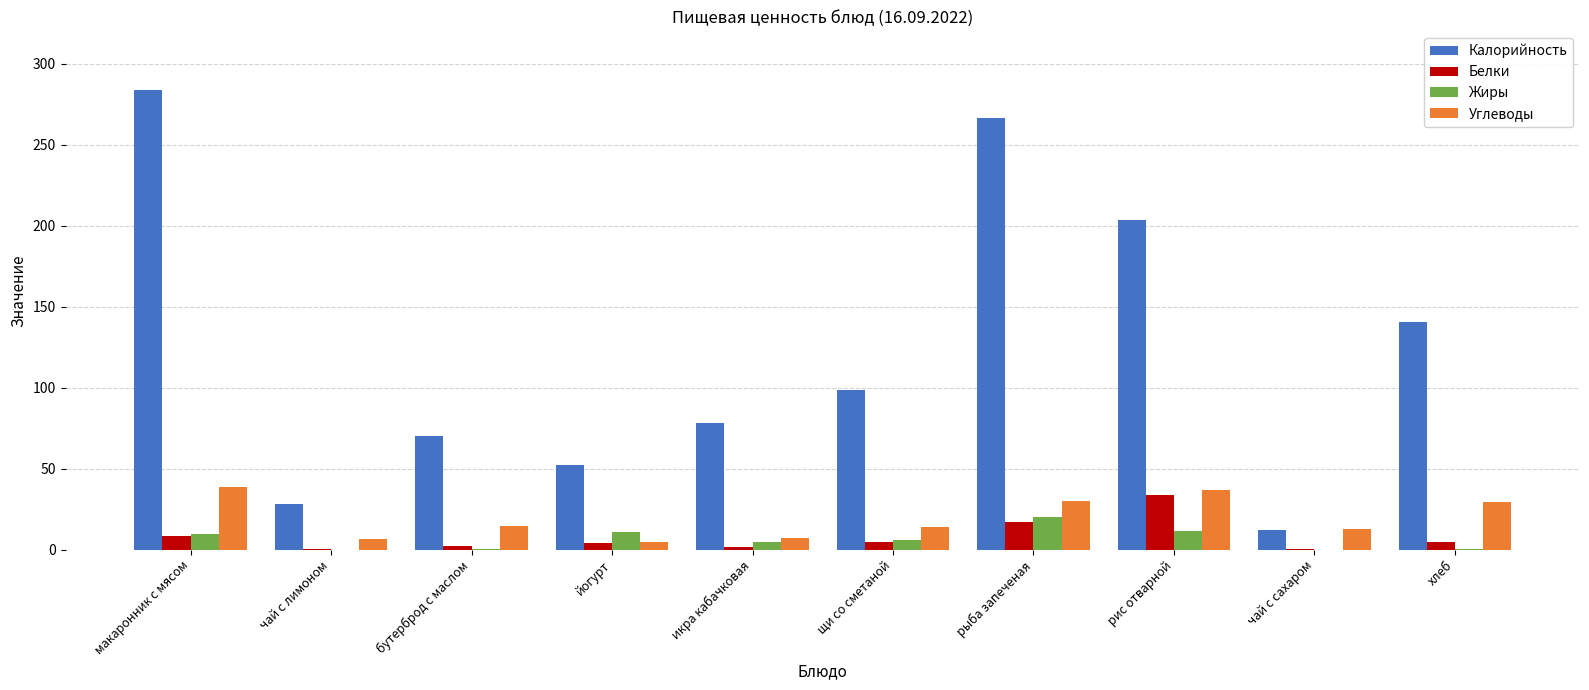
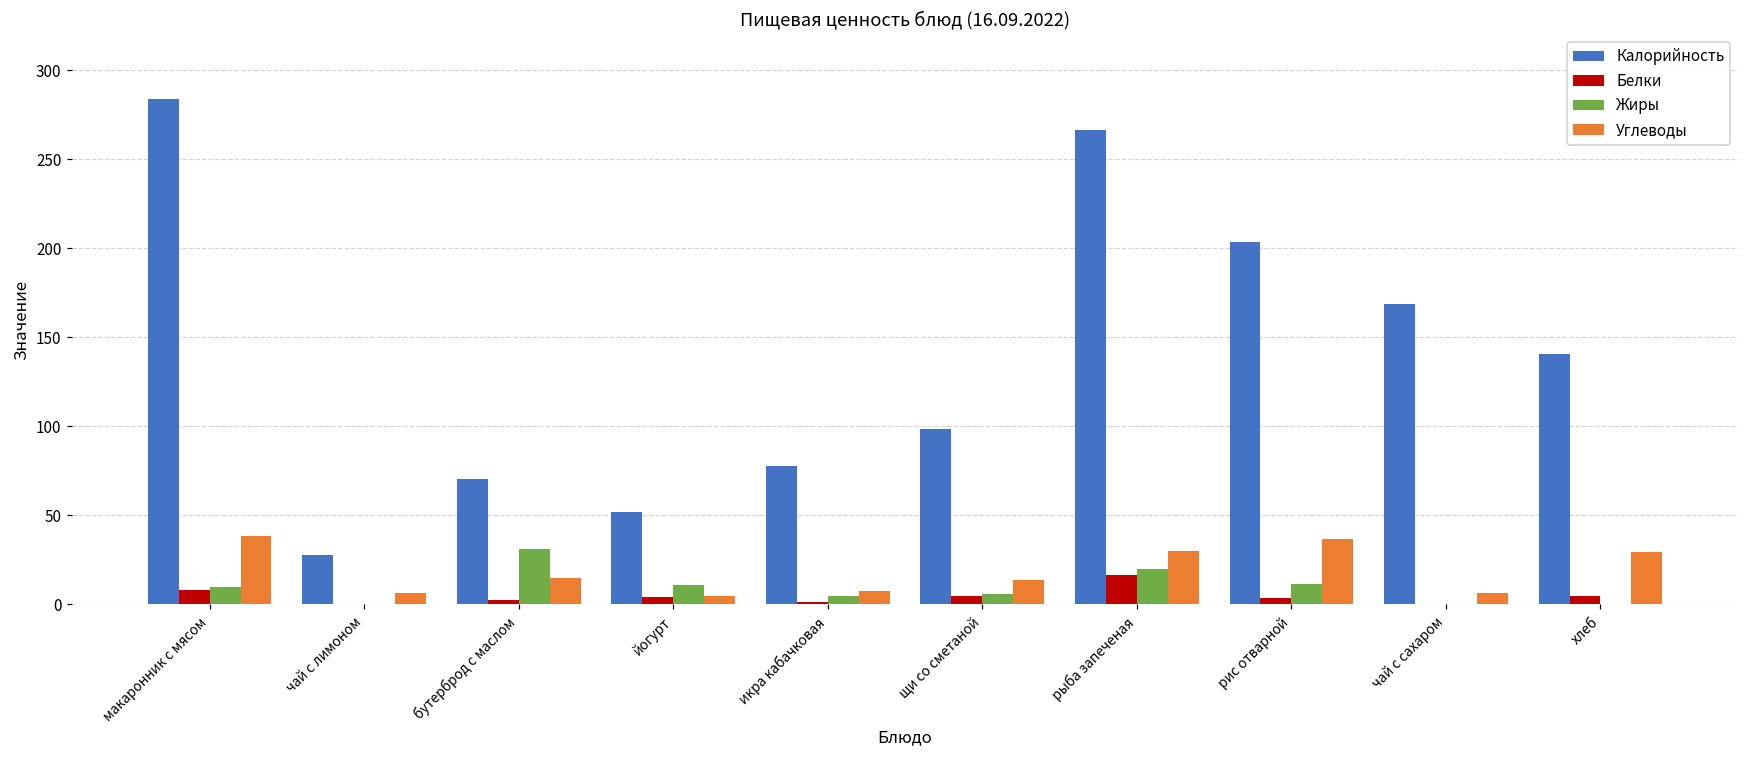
  {
    "Калорийность": {
      "макаронник с мясом": 284,
      "чай с лимоном": 28,
      "бутерброд с маслом": 70,
      "йогурт": 52,
      "икра кабачковая": 78,
      "щи со сметаной": 99,
      "рыба запеченая": 266,
      "рис отварной": 204,
-     "чай с сахаром": 12,
+     "чай с сахаром": 169,
      "хлеб": 141
    },
    "Белки": {
      "макаронник с мясом": 8,
      "бутерброд с маслом": 2,
      "йогурт": 4,
      "щи со сметаной": 5,
      "рыба запеченая": 17,
-     "рис отварной": 34,
+     "рис отварной": 4,
      "хлеб": 5
    },
    "Жиры": {
      "макаронник с мясом": 10,
      "чай с лимоном": 0,
-     "бутерброд с маслом": 0,
+     "бутерброд с маслом": 31,
      "йогурт": 11,
      "икра кабачковая": 5,
      "щи со сметаной": 6,
      "рыба запеченая": 20,
      "рис отварной": 11,
      "чай с сахаром": 0
    },
    "Углеводы": {
      "макаронник с мясом": 38,
      "чай с лимоном": 7,
      "бутерброд с маслом": 15,
      "йогурт": 5,
      "икра кабачковая": 7,
      "щи со сметаной": 14,
      "рыба запеченая": 30,
      "рис отварной": 37,
-     "чай с сахаром": 13,
+     "чай с сахаром": 7,
      "хлеб": 30
    }
  }
